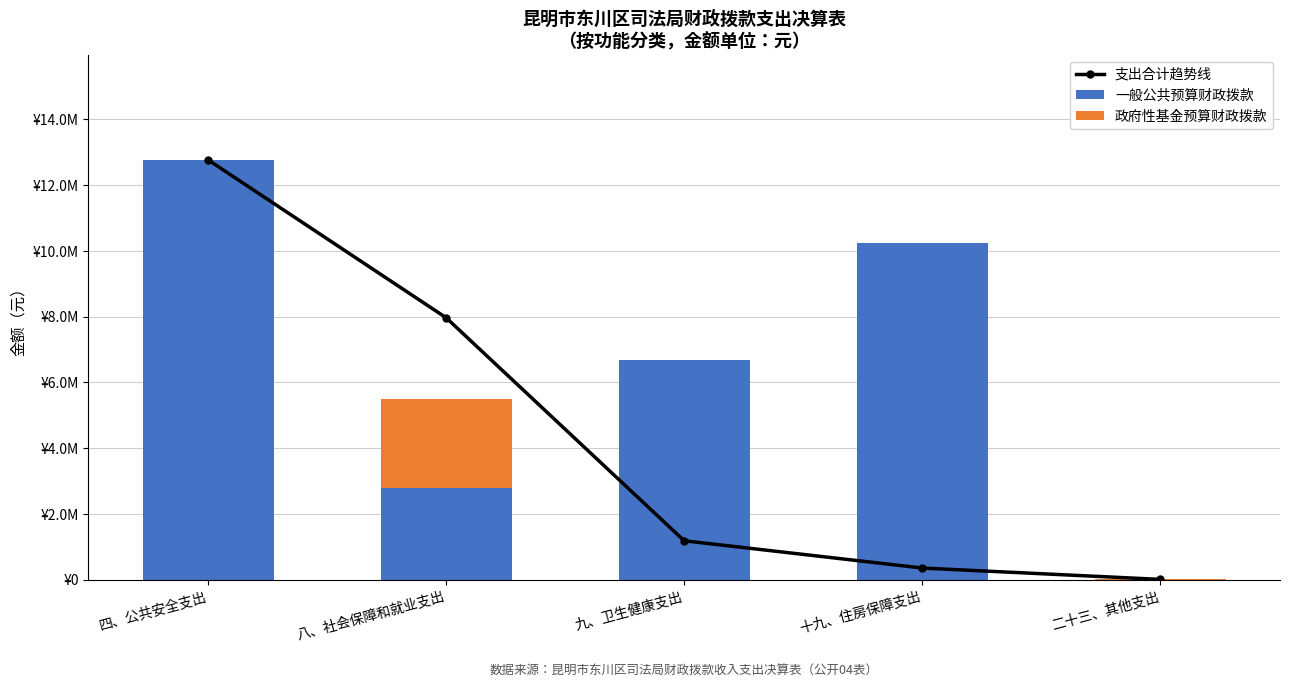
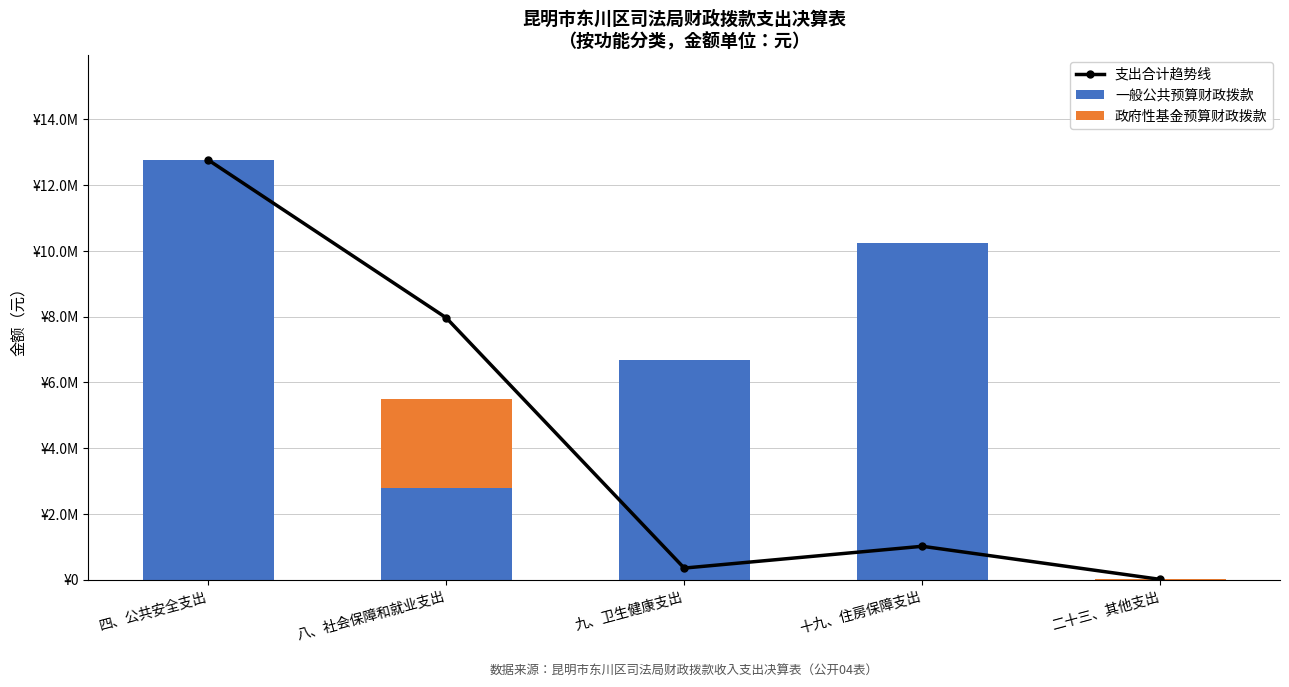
  {
    "支出合计趋势线": {
      "四、公共安全支出": "¥12800000",
      "八、社会保障和就业支出": "¥8000000",
-     "九、卫生健康支出": "¥1200000",
-     "十九、住房保障支出": "¥400000",
+     "九、卫生健康支出": "¥300000",
+     "十九、住房保障支出": "¥1000000",
      "二十三、其他支出": "¥0"
    },
    "一般公共预算财政拨款": {
      "四、公共安全支出": "¥12800000",
      "八、社会保障和就业支出": "¥2800000",
      "九、卫生健康支出": "¥6700000",
      "十九、住房保障支出": "¥10200000",
      "二十三、其他支出": "¥0"
    },
    "政府性基金预算财政拨款": {
      "四、公共安全支出": "¥0",
      "八、社会保障和就业支出": "¥2700000",
      "九、卫生健康支出": "¥0",
      "十九、住房保障支出": "¥0"
    }
  }
